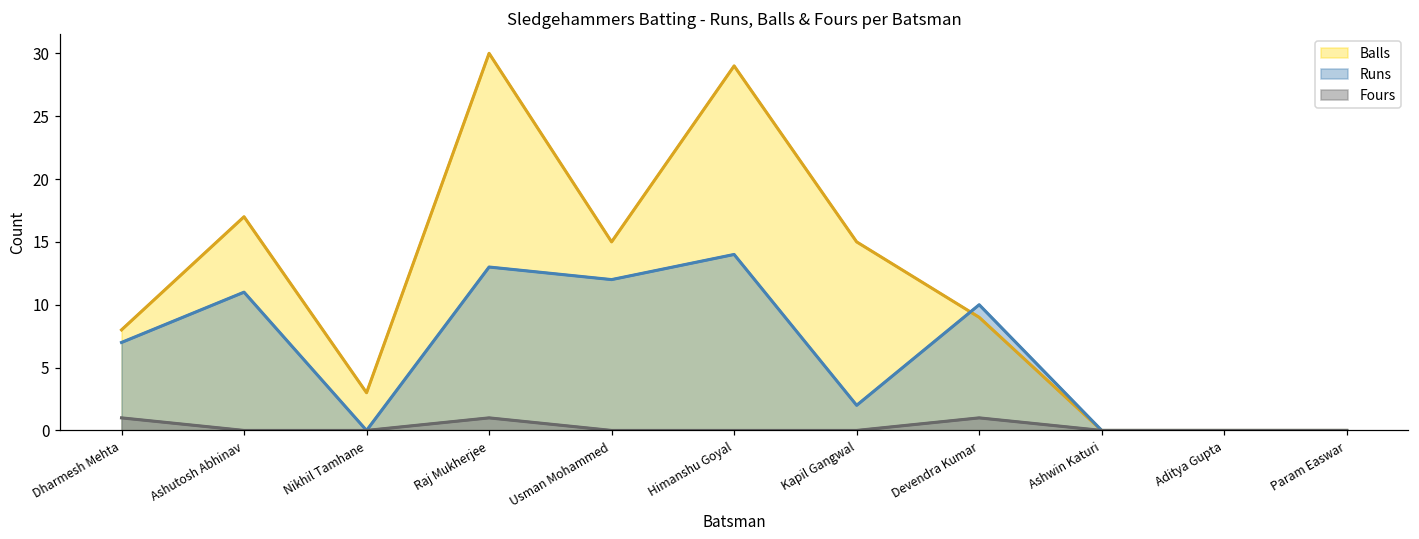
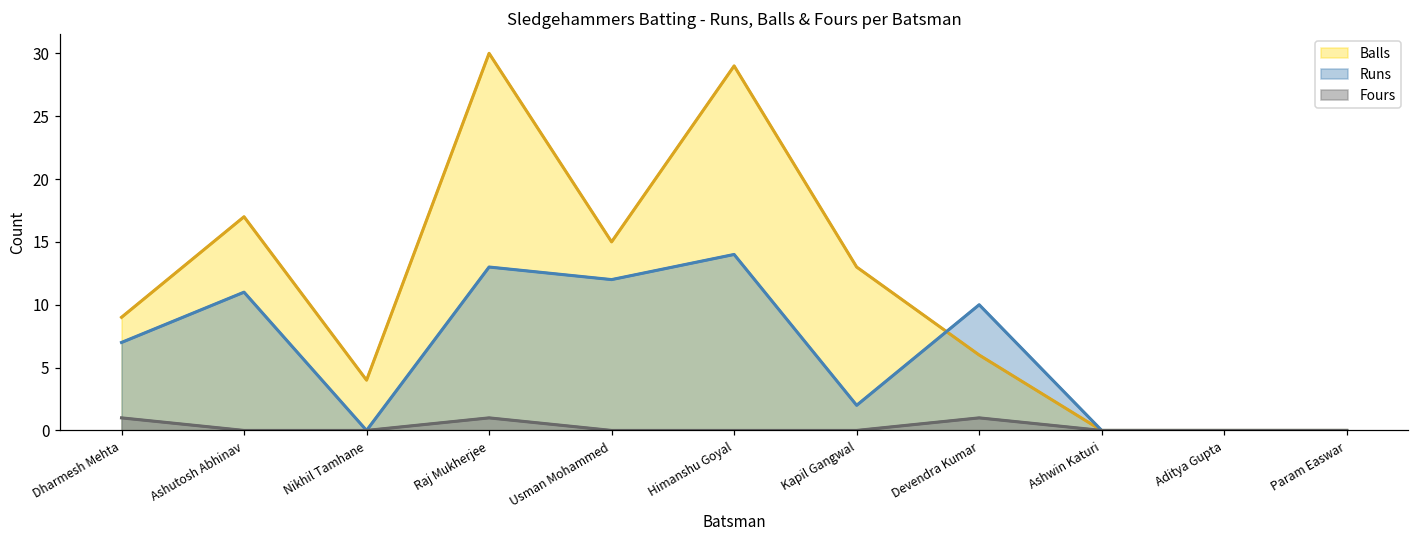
  {
    "Balls": {
-     "Dharmesh Mehta": 8,
+     "Dharmesh Mehta": 9,
      "Ashutosh Abhinav": 17,
-     "Nikhil Tamhane": 3,
+     "Nikhil Tamhane": 4,
      "Raj Mukherjee": 30,
      "Usman Mohammed": 15,
      "Himanshu Goyal": 29,
-     "Kapil Gangwal": 15,
-     "Devendra Kumar": 9
+     "Kapil Gangwal": 13,
+     "Devendra Kumar": 6
    }
  }
